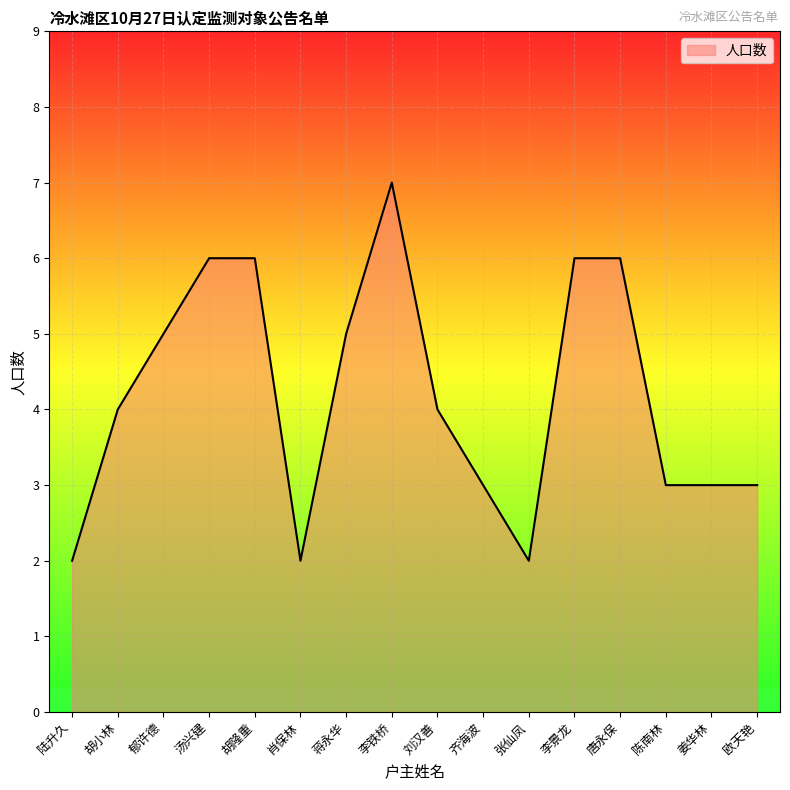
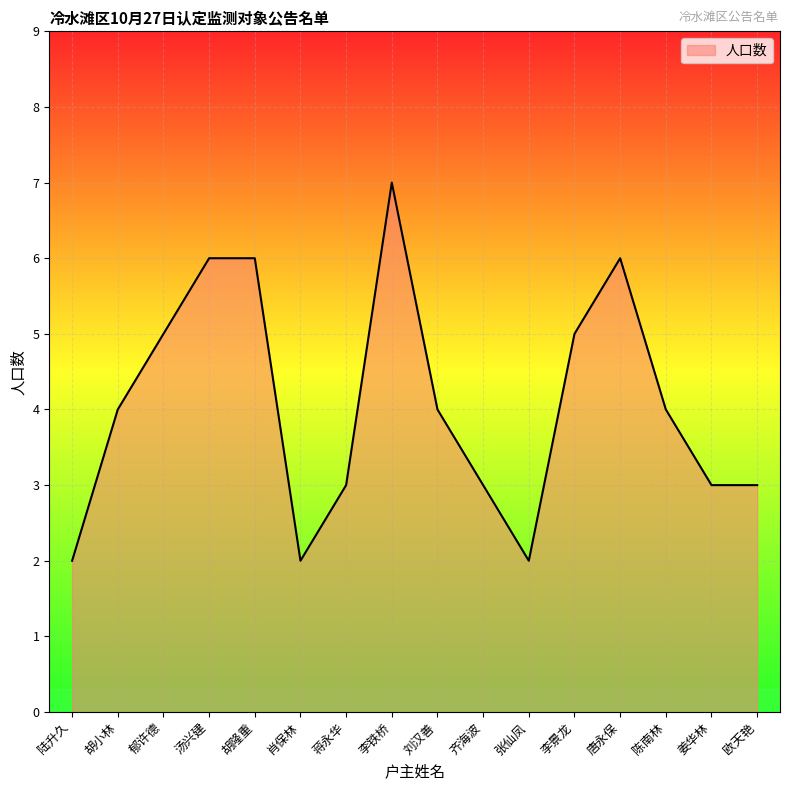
  {
    "陆升久": 2,
    "胡小林": 4,
    "郁许德": 5,
    "汤兴建": 6,
    "胡隆重": 6,
    "肖保林": 2,
-   "蒋永华": 5,
+   "蒋永华": 3,
    "李铁桥": 7,
    "刘汉善": 4,
    "齐海波": 3,
    "张仙凤": 2,
-   "李景龙": 6,
+   "李景龙": 5,
    "唐永保": 6,
-   "陈南林": 3,
+   "陈南林": 4,
    "姜华林": 3,
    "欧天艳": 3
  }
